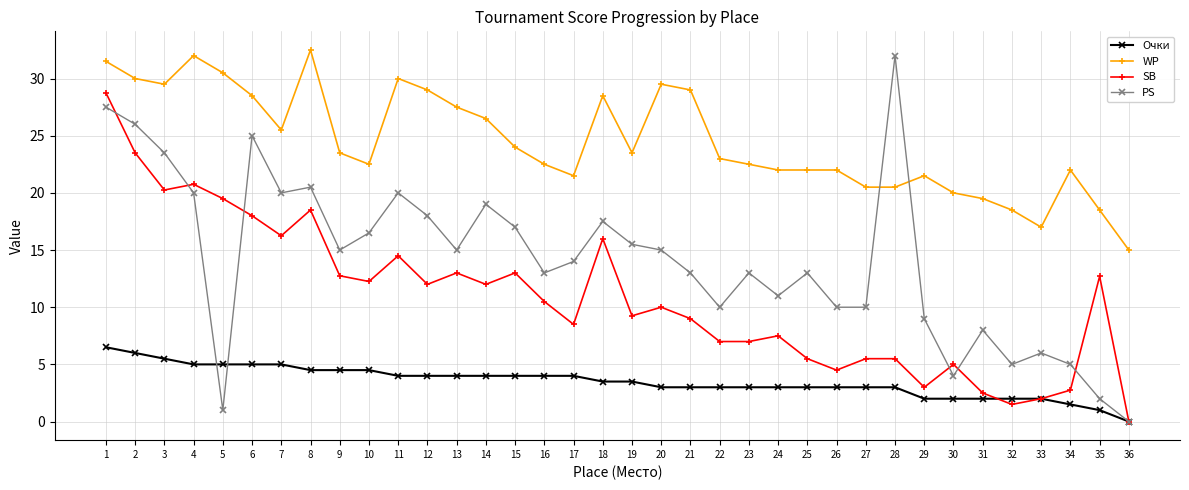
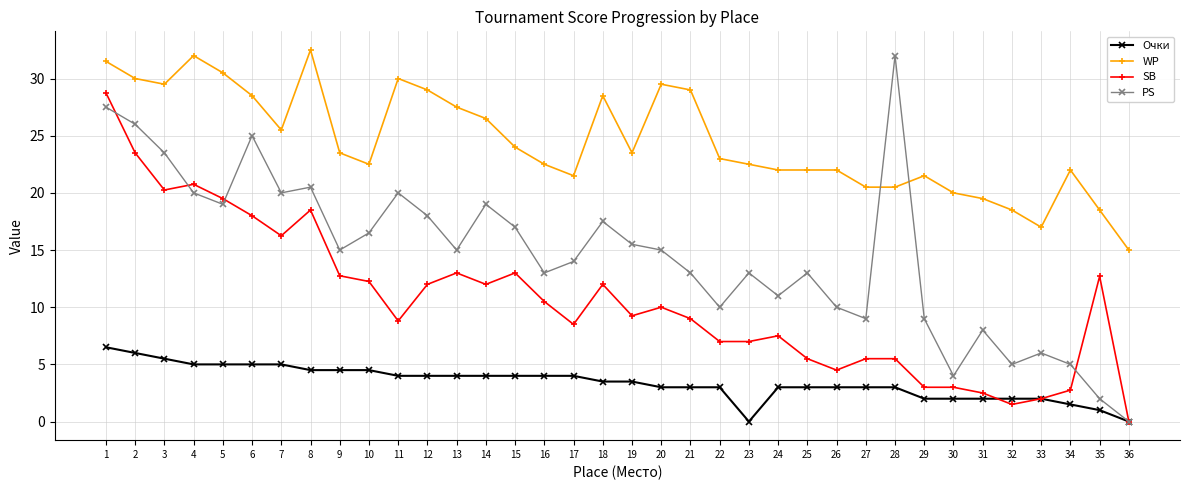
  {
    "Очки": {
      "1": 6.5,
      "2": 6,
      "3": 5.5,
      "4": 5,
      "5": 5,
      "6": 5,
      "7": 5,
      "8": 4.5,
      "9": 4.5,
      "10": 4.5,
      "11": 4,
      "12": 4,
      "13": 4,
      "14": 4,
      "15": 4,
      "16": 4,
      "17": 4,
      "18": 3.5,
      "19": 3.5,
      "20": 3,
      "21": 3,
      "22": 3,
-     "23": 3,
+     "23": 0,
      "24": 3,
      "25": 3,
      "26": 3,
      "27": 3,
      "28": 3,
      "29": 2,
      "30": 2,
      "31": 2,
      "32": 2,
      "34": 1.5,
      "35": 1
    },
    "WP": {
      "1": 31.5,
      "2": 30.0,
      "3": 29.5,
      "4": 32.0,
      "5": 30.5,
      "6": 28.5,
      "7": 25.5,
      "8": 32.5,
      "9": 23.5,
      "10": 22.5,
      "11": 30.0,
      "12": 29.0,
      "13": 27.5,
      "14": 26.5,
      "15": 24.0,
      "16": 22.5,
      "17": 21.5,
      "18": 28.5,
      "19": 23.5,
      "20": 29.5,
      "21": 29.0,
      "22": 23.0,
      "23": 22.5,
      "24": 22.0,
      "25": 22.0,
      "26": 22.0,
      "27": 20.5,
      "28": 20.5,
      "29": 21.5,
      "30": 20.0,
      "31": 19.5,
      "32": 18.5,
      "33": 17.0,
      "34": 22.0,
      "35": 18.5,
      "36": 15.0
    },
    "SB": {
      "1": 28.8,
      "2": 23.5,
      "3": 20.3,
      "4": 20.8,
      "5": 19.5,
      "6": 18.0,
      "7": 16.3,
      "8": 18.5,
      "9": 12.8,
      "10": 12.3,
-     "11": 14.5,
+     "11": 8.8,
      "12": 12.0,
      "13": 13.0,
      "14": 12.0,
      "15": 13.0,
      "16": 10.5,
      "17": 8.5,
-     "18": 16,
+     "18": 12,
      "19": 9.3,
      "20": 10.0,
      "21": 9.0,
      "22": 7.0,
      "23": 7.0,
      "24": 7.5,
      "25": 5.5,
      "26": 4.5,
      "27": 5.5,
      "28": 5.5,
      "29": 3.0,
-     "30": 5,
+     "30": 3,
      "31": 2.5,
      "32": 1.5,
      "34": 2.8,
      "35": 12.7
    },
    "PS": {
      "1": 27.5,
      "2": 26,
      "3": 23.5,
      "4": 20,
-     "5": 1,
+     "5": 19,
      "6": 25,
      "7": 20,
      "8": 20.5,
      "9": 15,
      "10": 16.5,
      "11": 20,
      "12": 18,
      "13": 15,
      "14": 19,
      "15": 17,
      "16": 13,
      "17": 14,
      "18": 17.5,
      "19": 15.5,
      "20": 15,
      "21": 13,
      "22": 10,
      "23": 13,
      "24": 11,
      "25": 13,
      "26": 10,
-     "27": 10,
+     "27": 9,
      "28": 32,
      "29": 9,
      "30": 4,
      "31": 8,
      "32": 5,
      "33": 6,
      "34": 5,
      "35": 2
    }
  }
